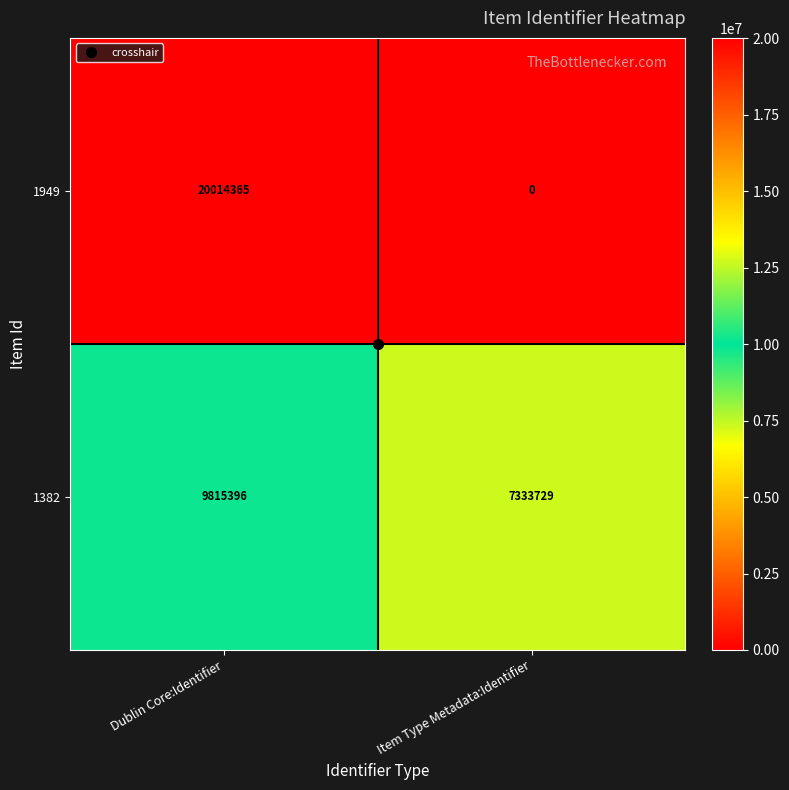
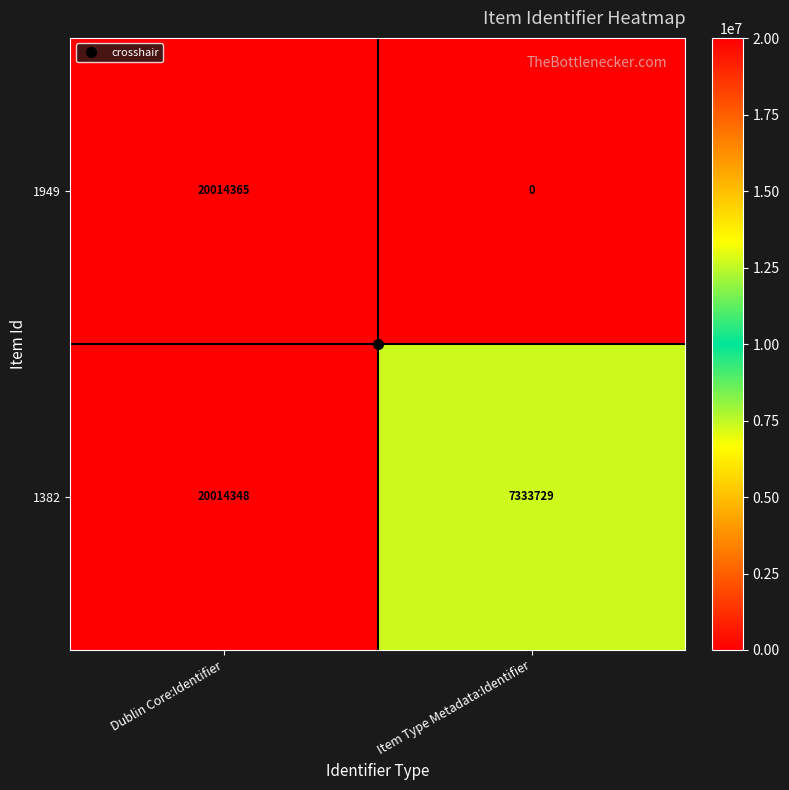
  {
    "1949": {
      "Dublin Core:Identifier": 20014365
    },
    "1382": {
-     "Dublin Core:Identifier": 9815396,
+     "Dublin Core:Identifier": 20014348,
      "Item Type Metadata:Identifier": 7333729
    }
  }
